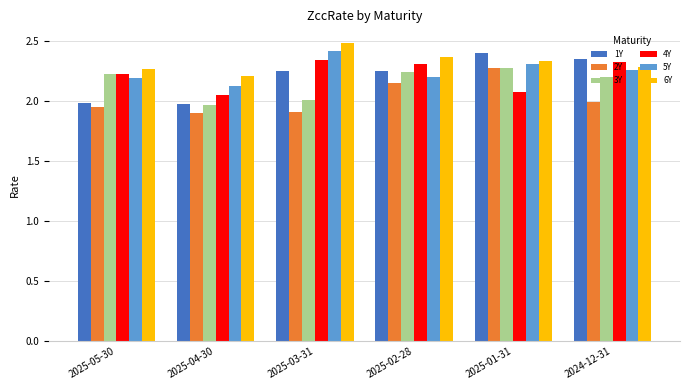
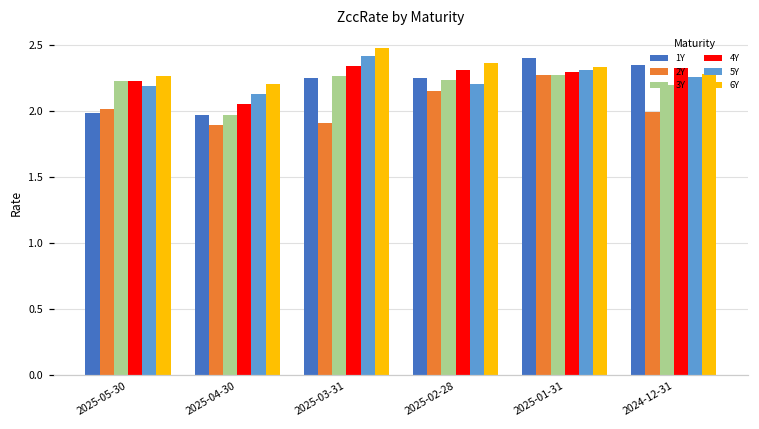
  {
    "2Y": {
-     "2025-05-30": 1.95,
+     "2025-05-30": 2.02,
      "2025-04-30": 1.90,
      "2025-03-31": 1.91,
      "2025-02-28": 2.15,
      "2025-01-31": 2.27,
      "2024-12-31": 1.99
    },
    "3Y": {
      "2025-05-30": 2.23,
      "2025-04-30": 1.97,
-     "2025-03-31": 2.01,
+     "2025-03-31": 2.26,
      "2025-02-28": 2.24,
      "2025-01-31": 2.27,
      "2024-12-31": 2.20
    },
    "4Y": {
      "2025-05-30": 2.22,
      "2025-04-30": 2.05,
      "2025-03-31": 2.34,
      "2025-02-28": 2.31,
-     "2025-01-31": 2.08,
+     "2025-01-31": 2.29,
      "2024-12-31": 2.32
    },
    "6Y": {
      "2025-05-30": 2.27,
      "2025-04-30": 2.20,
      "2025-03-31": 2.48,
      "2025-02-28": 2.36,
      "2025-01-31": 2.33,
      "2024-12-31": 2.28
    }
  }
